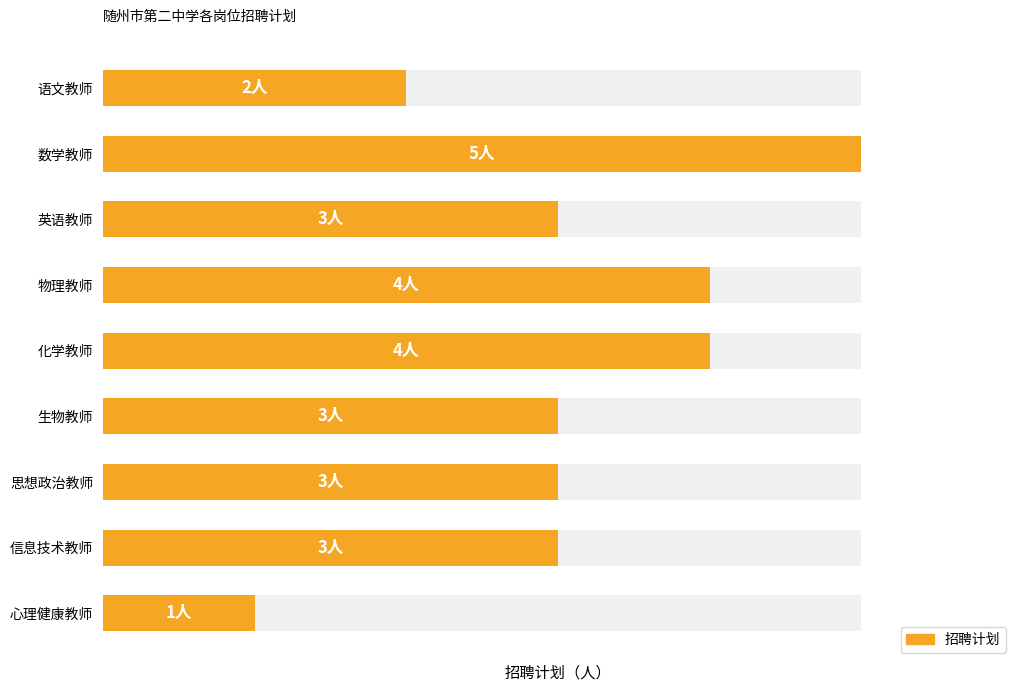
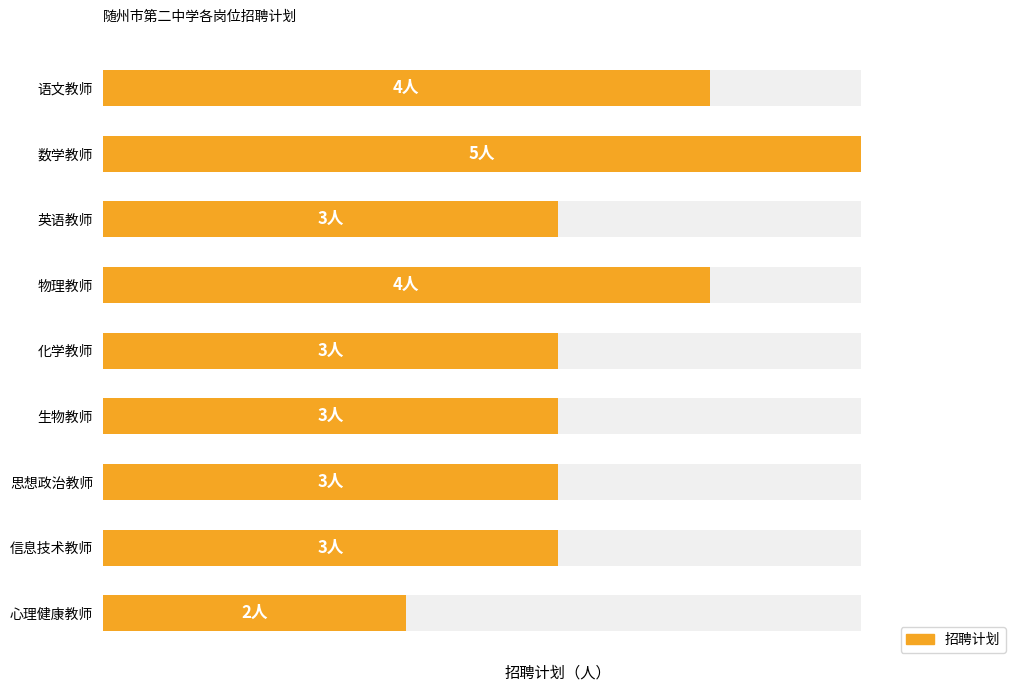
  {
    "招聘计划": {
-     "语文教师": "2人",
+     "语文教师": "4人",
      "数学教师": "5人",
-     "化学教师": "4人",
-     "心理健康教师": "1人"
+     "化学教师": "3人",
+     "心理健康教师": "2人"
    }
  }
